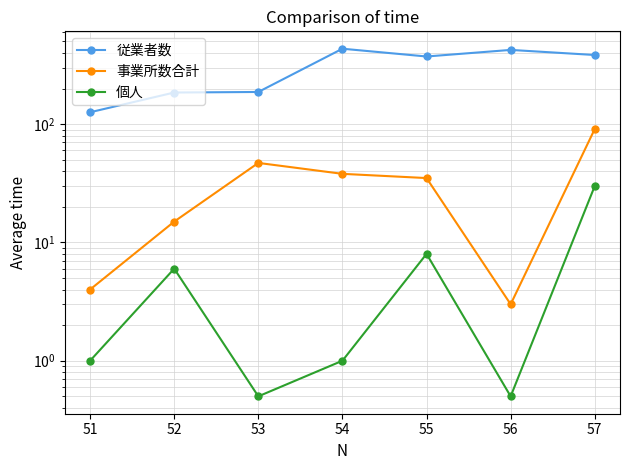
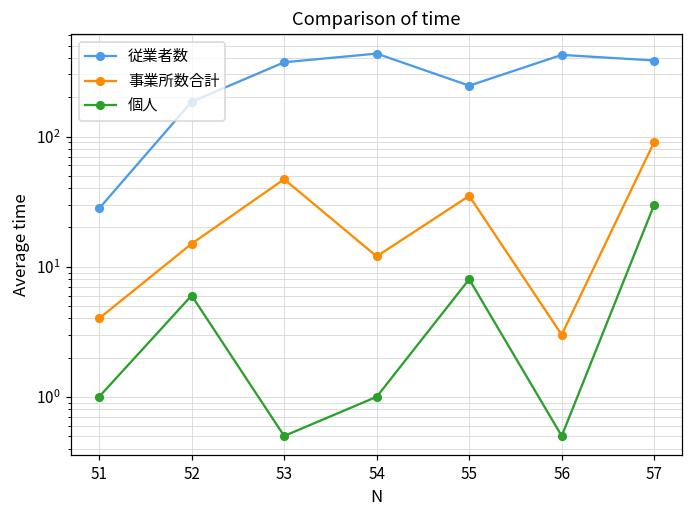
  {
    "従業者数": {
-     "51": 130,
-     "53": 190,
+     "51": 28,
+     "53": 370,
      "54": 430,
-     "55": 370,
+     "55": 250,
      "56": 420,
      "57": 380
    },
    "事業所数合計": {
      "51": 4,
      "52": 15,
      "53": 47,
-     "54": 38,
+     "54": 12,
      "55": 35,
      "56": 3,
      "57": 90
    },
    "個人": {
      "51": 1,
      "52": 6,
      "53": 0.50,
      "54": 1,
      "55": 8,
      "56": 0.50,
      "57": 30
    }
  }
